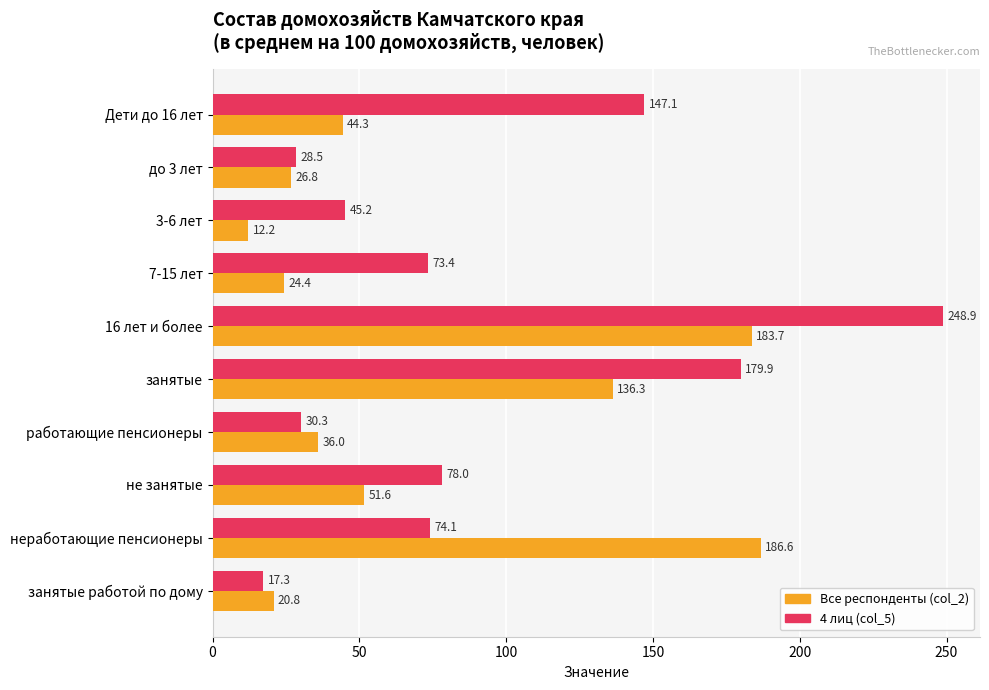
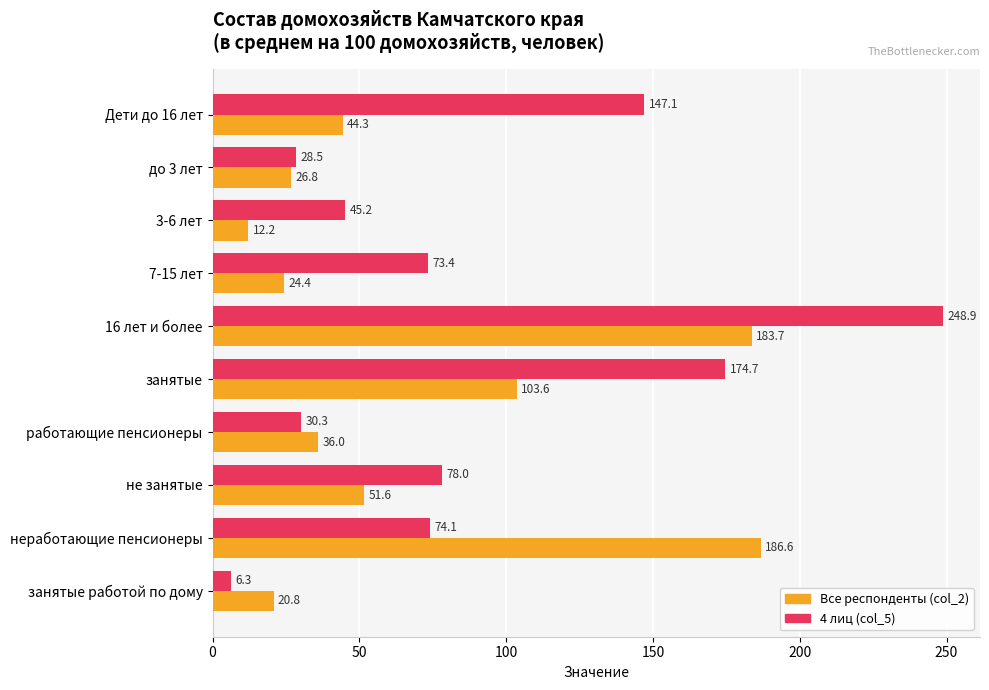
  {
    "Все респонденты (col_2)": {
      "Дети до 16 лет": 44.3,
      "до 3 лет": 26.8,
      "3-6 лет": 12.2,
      "7-15 лет": 24.4,
      "16 лет и более": 183.7,
-     "занятые": 136.3,
+     "занятые": 103.6,
      "работающие пенсионеры": 36.0,
      "не занятые": 51.6,
      "неработающие пенсионеры": 186.6,
      "занятые работой по дому": 20.8
    },
    "4 лиц (col_5)": {
      "Дети до 16 лет": 147.1,
      "до 3 лет": 28.5,
      "3-6 лет": 45.2,
      "7-15 лет": 73.4,
      "16 лет и более": 248.9,
-     "занятые": 179.9,
+     "занятые": 174.7,
      "работающие пенсионеры": 30.3,
      "не занятые": 78.0,
      "неработающие пенсионеры": 74.1,
-     "занятые работой по дому": 17.3
+     "занятые работой по дому": 6.3
    }
  }
